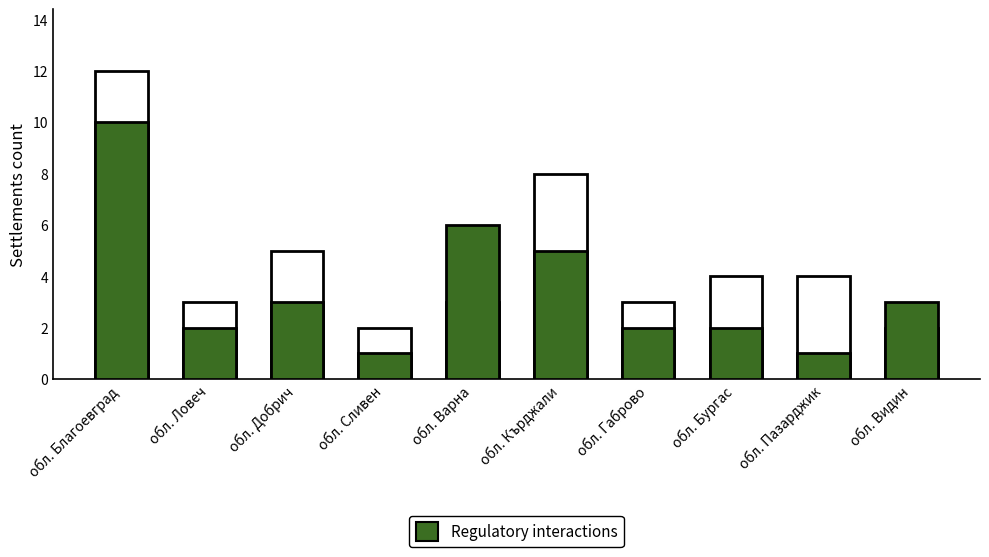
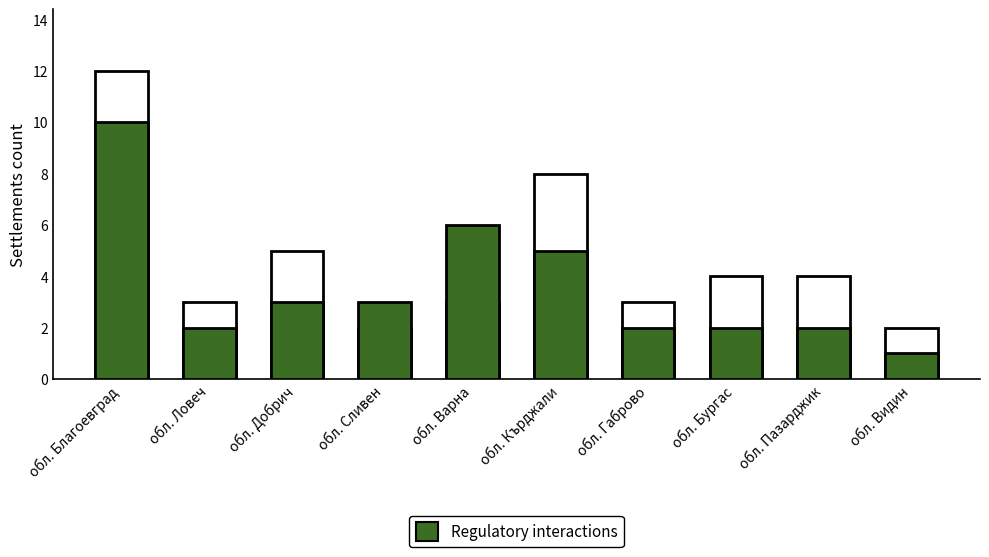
  {
    "Regulatory interactions": {
-     "обл. Сливен": 1,
+     "обл. Сливен": 3,
      "обл. Варна": 6,
-     "обл. Пазарджик": 1,
-     "обл. Видин": 3
+     "обл. Пазарджик": 2,
+     "обл. Видин": 1
    }
  }
